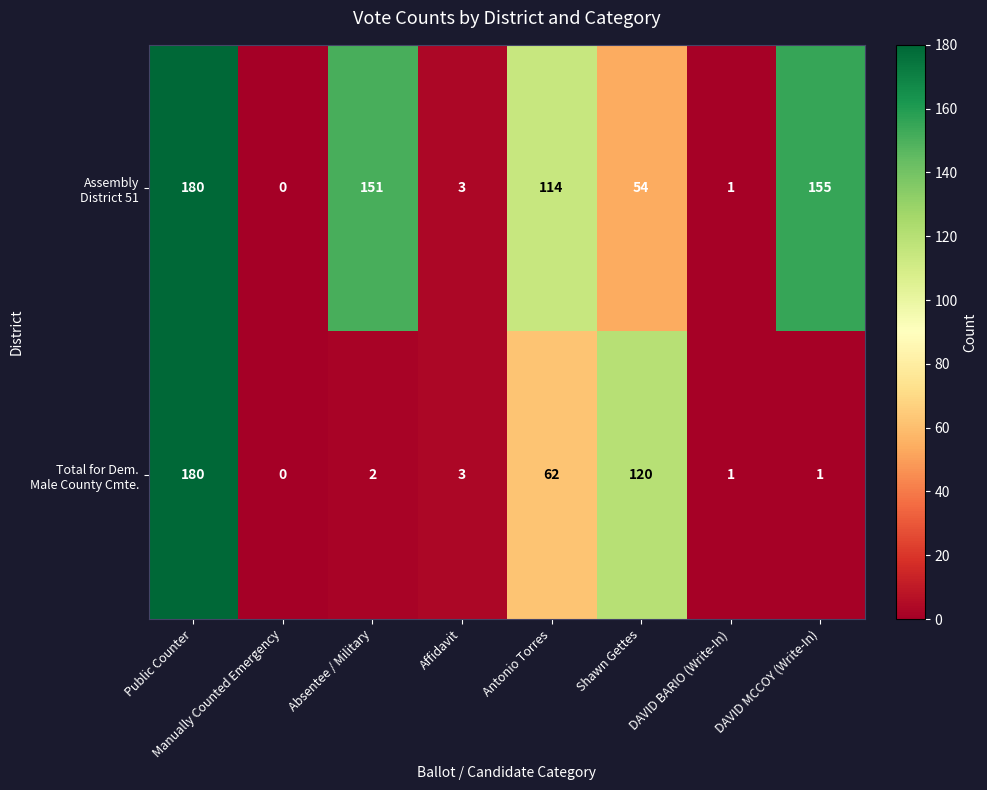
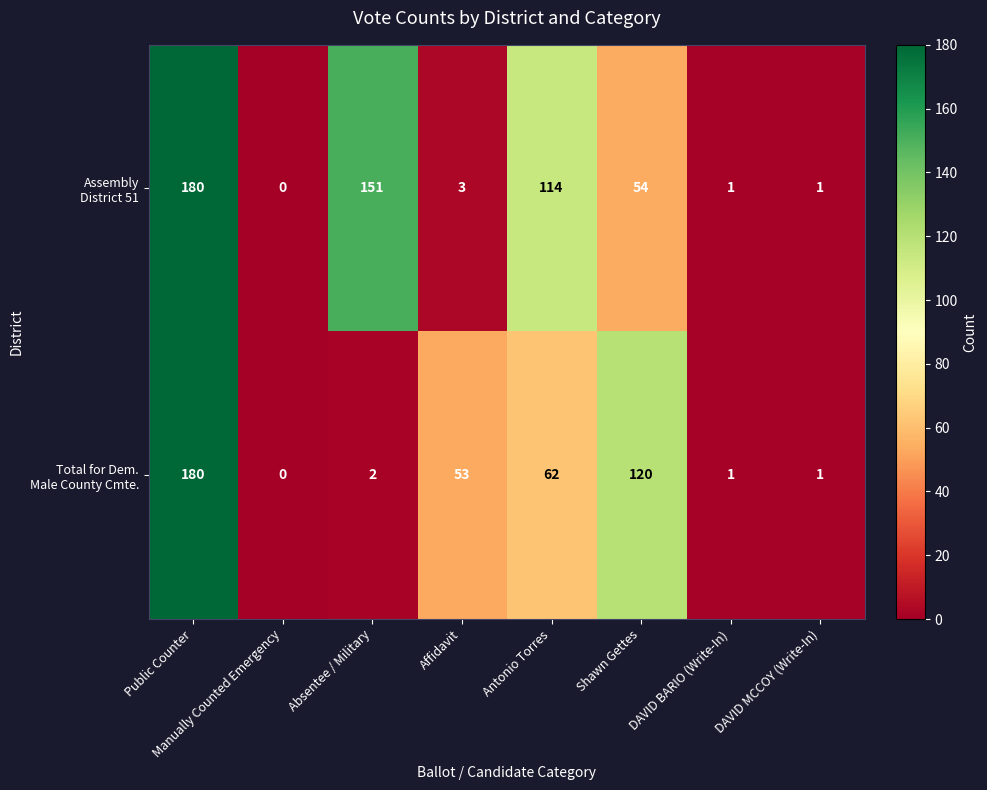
  {
    "Assembly District 51": {
      "Public Counter": 180,
      "Manually Counted Emergency": 0,
      "Absentee / Military": 151,
      "Affidavit": 3,
      "Antonio Torres": 114,
      "Shawn Gettes": 54,
      "DAVID BARIO (Write-In)": 1,
-     "DAVID MCCOY (Write-In)": 155
+     "DAVID MCCOY (Write-In)": 1
    },
    "Total for Dem. Male County Cmte.": {
      "Public Counter": 180,
      "Manually Counted Emergency": 0,
      "Absentee / Military": 2,
-     "Affidavit": 3,
+     "Affidavit": 53,
      "Antonio Torres": 62,
      "Shawn Gettes": 120,
      "DAVID BARIO (Write-In)": 1,
      "DAVID MCCOY (Write-In)": 1
    }
  }
